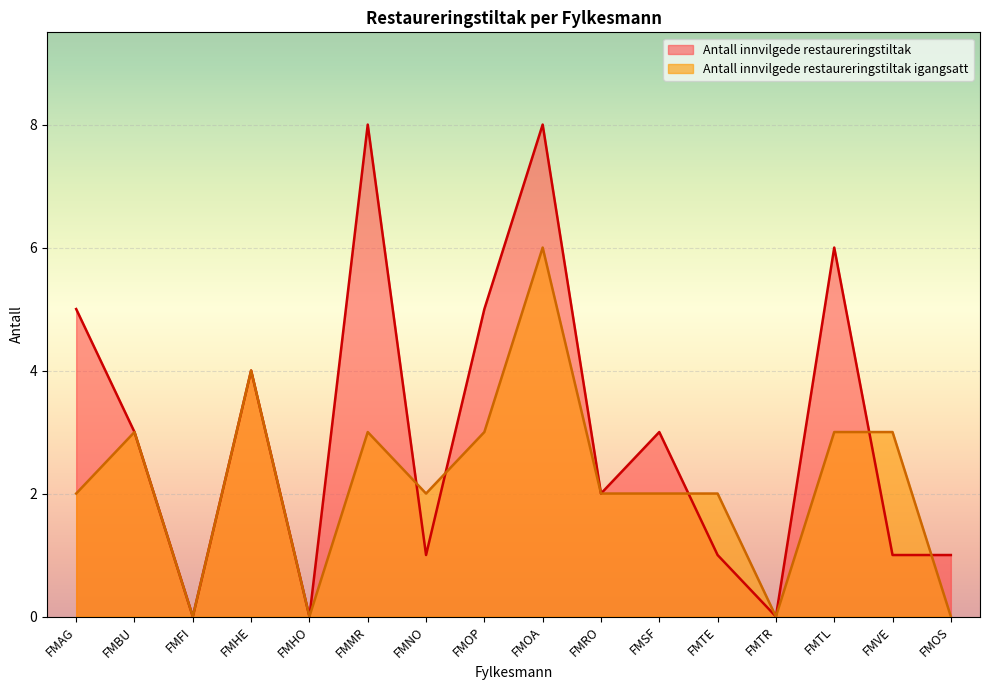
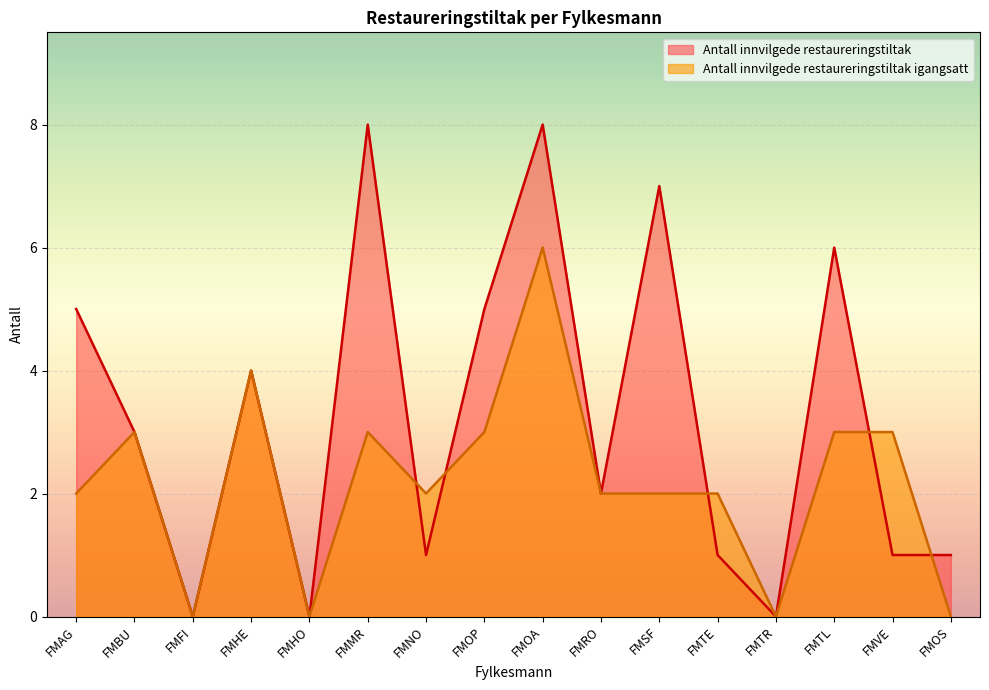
  {
    "Antall innvilgede restaureringstiltak": {
      "FMAG": 5,
      "FMMR": 8,
      "FMNO": 1,
      "FMOP": 5,
      "FMOA": 8,
-     "FMSF": 3,
+     "FMSF": 7,
      "FMTE": 1,
      "FMTL": 6,
      "FMVE": 1,
      "FMOS": 1
    },
    "Antall innvilgede restaureringstiltak igangsatt": {
      "FMAG": 2,
      "FMMR": 3,
      "FMNO": 2,
      "FMOP": 3,
      "FMOA": 6,
      "FMSF": 2,
      "FMTE": 2,
      "FMTL": 3,
      "FMVE": 3,
      "FMOS": 0
    }
  }
